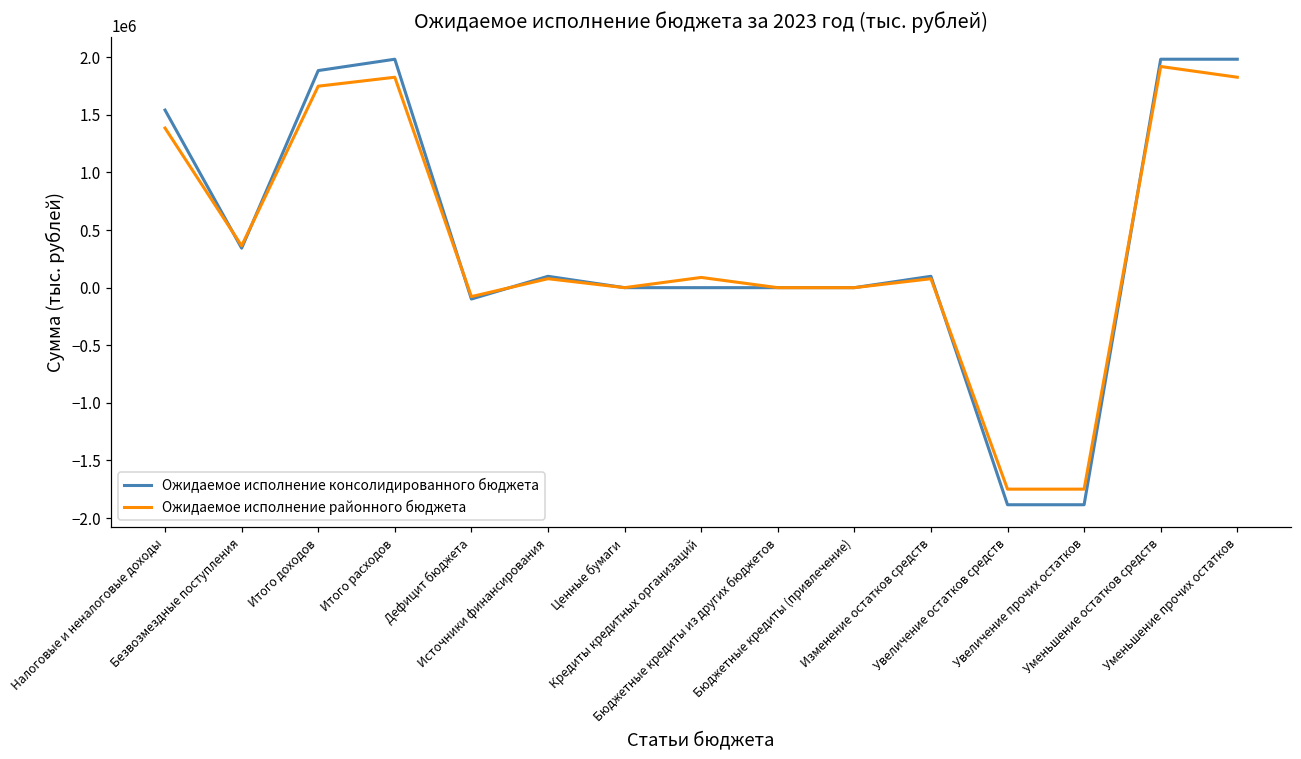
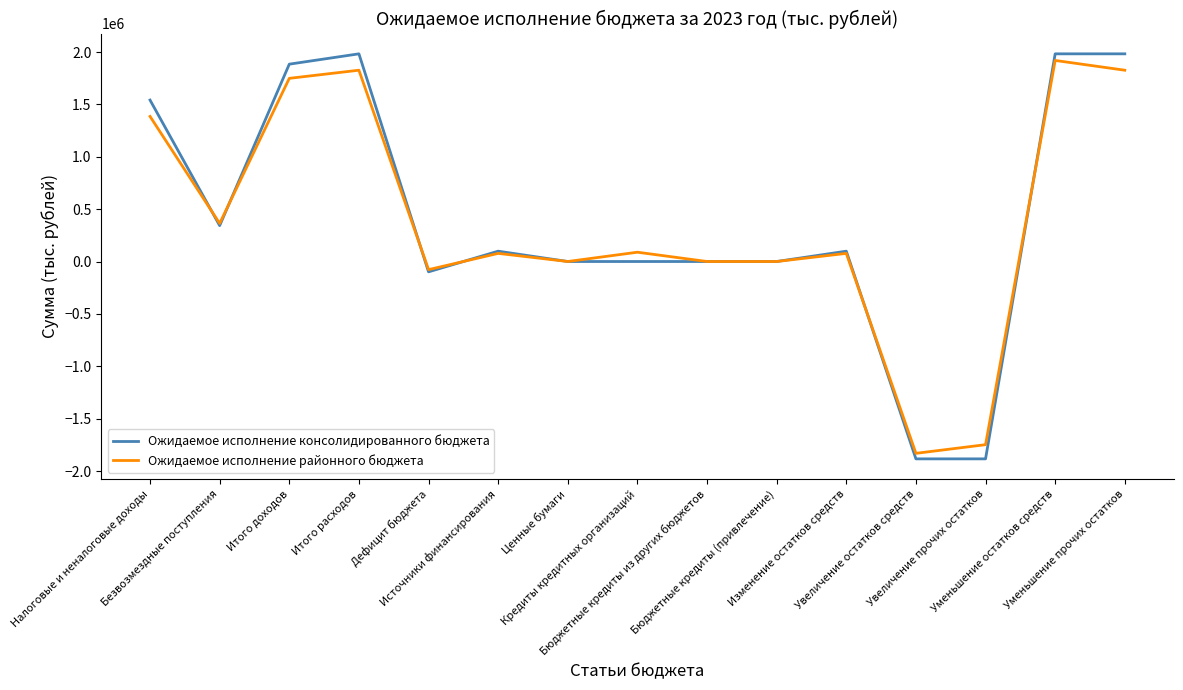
  {
    "Ожидаемое исполнение консолидированного бюджета": {
      "Налоговые и неналоговые доходы": 1540000,
      "Итого доходов": 1880000,
      "Итого расходов": 1980000,
      "Кредиты кредитных организаций": 0,
      "Увеличение остатков средств": -1880000,
      "Увеличение прочих остатков": -1880000,
      "Уменьшение остатков средств": 1980000,
      "Уменьшение прочих остатков": 1980000
    },
    "Ожидаемое исполнение районного бюджета": {
      "Налоговые и неналоговые доходы": 1390000,
      "Итого доходов": 1750000,
      "Итого расходов": 1830000,
      "Кредиты кредитных организаций": 90000,
-     "Увеличение остатков средств": -1750000,
+     "Увеличение остатков средств": -1830000,
      "Увеличение прочих остатков": -1750000,
      "Уменьшение остатков средств": 1920000,
      "Уменьшение прочих остатков": 1830000
    }
  }
